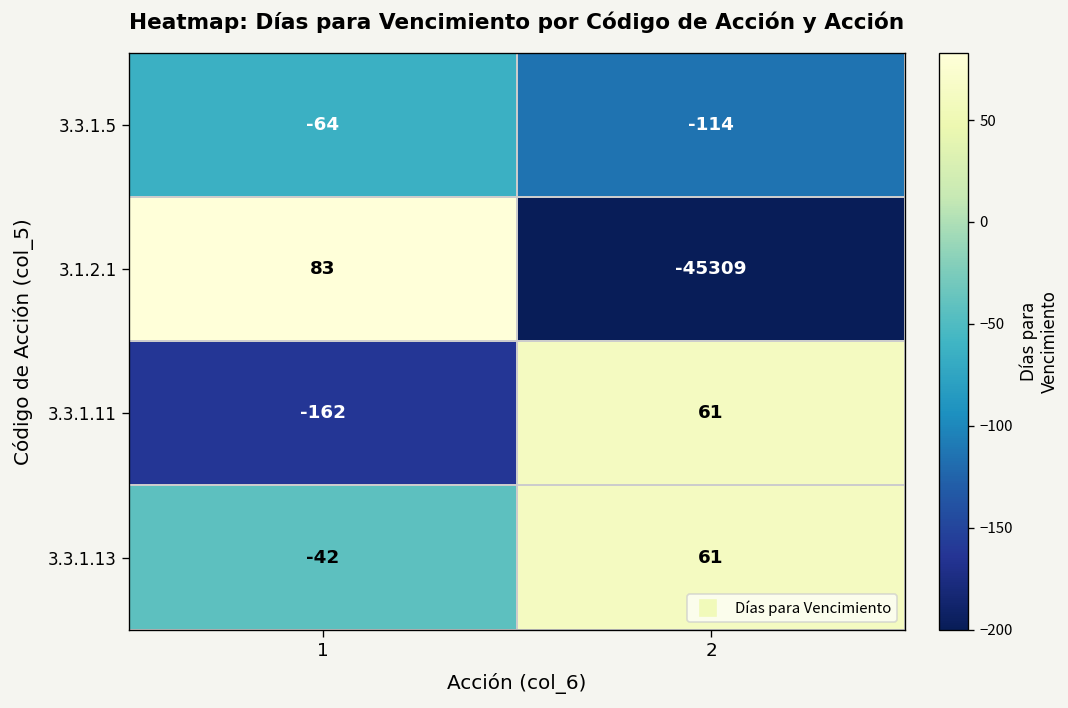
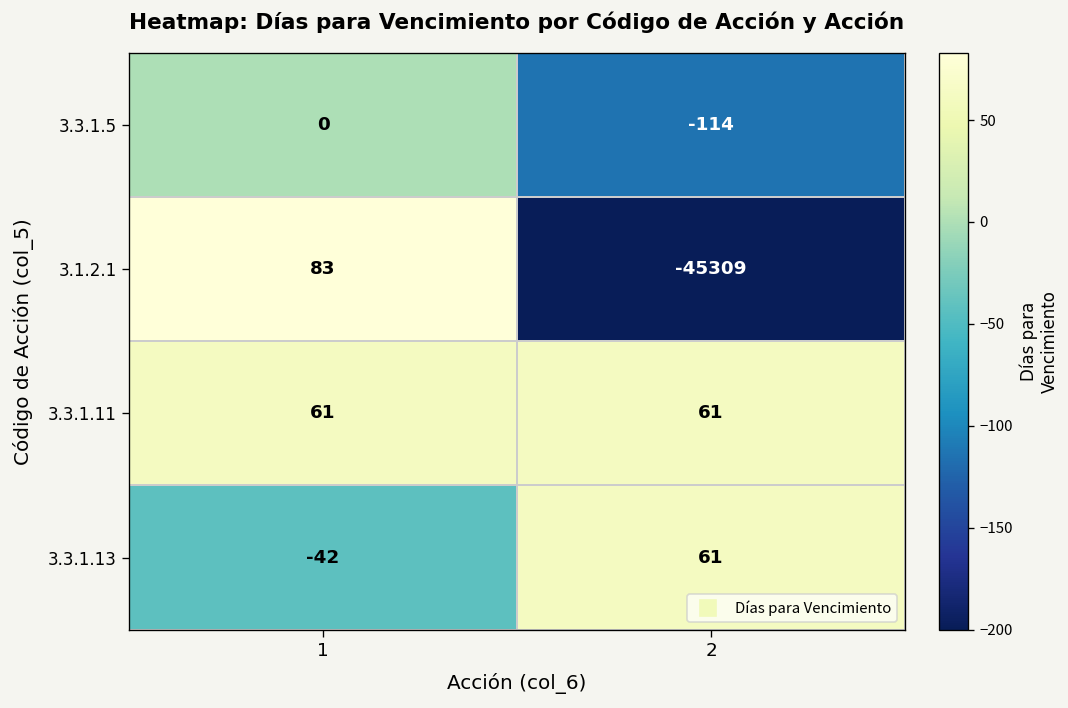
  {
    "3.3.1.5": {
-     "1": -64,
+     "1": 0,
      "2": -114
    },
    "3.1.2.1": {
      "1": 83,
      "2": -45309
    },
    "3.3.1.11": {
-     "1": -162,
+     "1": 61,
      "2": 61
    },
    "3.3.1.13": {
      "1": -42,
      "2": 61
    }
  }
